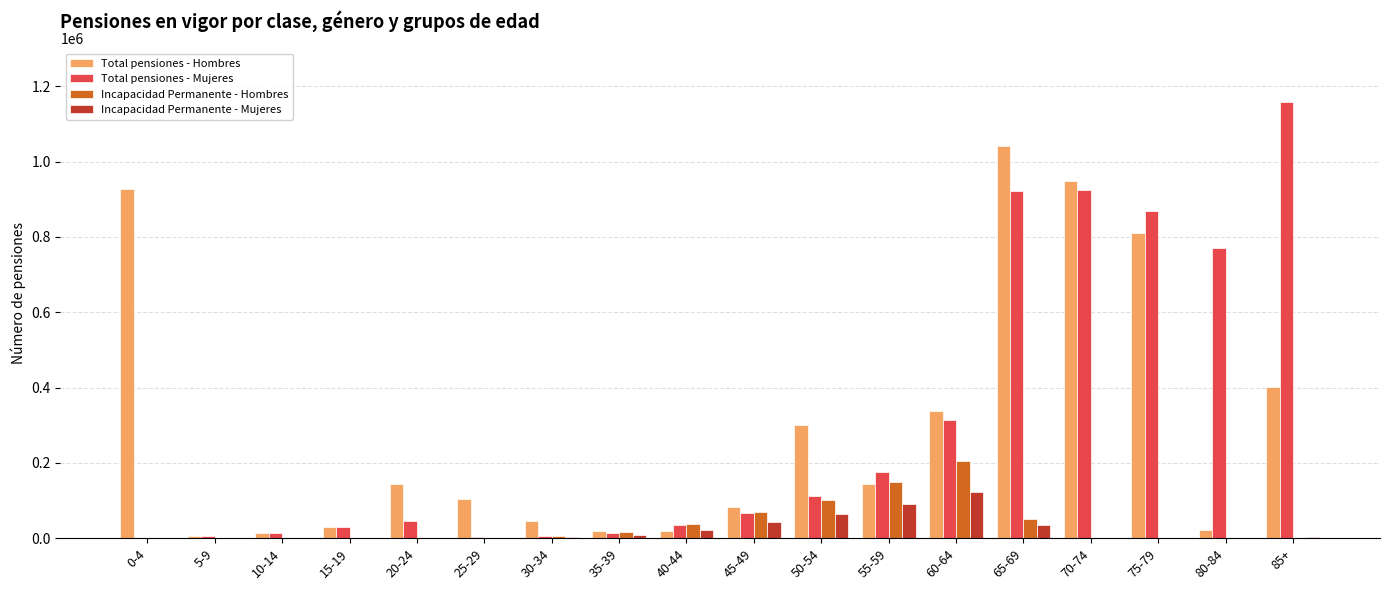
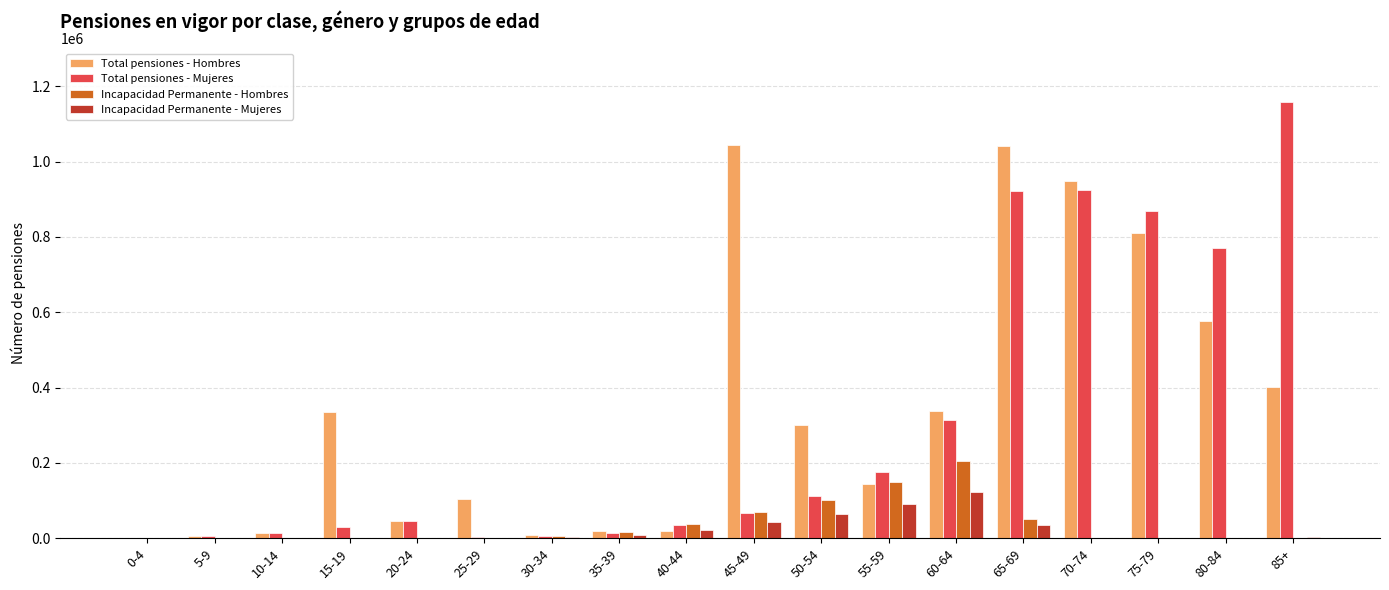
  {
    "Total pensiones - Hombres": {
-     "0-4": 930000,
+     "0-4": 0,
      "10-14": 10000,
-     "15-19": 30000,
-     "20-24": 140000,
+     "15-19": 340000,
+     "20-24": 40000,
      "25-29": 100000,
-     "30-34": 50000,
+     "30-34": 10000,
      "35-39": 20000,
      "40-44": 20000,
-     "45-49": 80000,
+     "45-49": 1040000,
      "50-54": 300000,
      "55-59": 140000,
      "60-64": 340000,
      "65-69": 1040000,
      "70-74": 950000,
      "75-79": 810000,
-     "80-84": 20000,
+     "80-84": 580000,
      "85+": 400000
    }
  }
